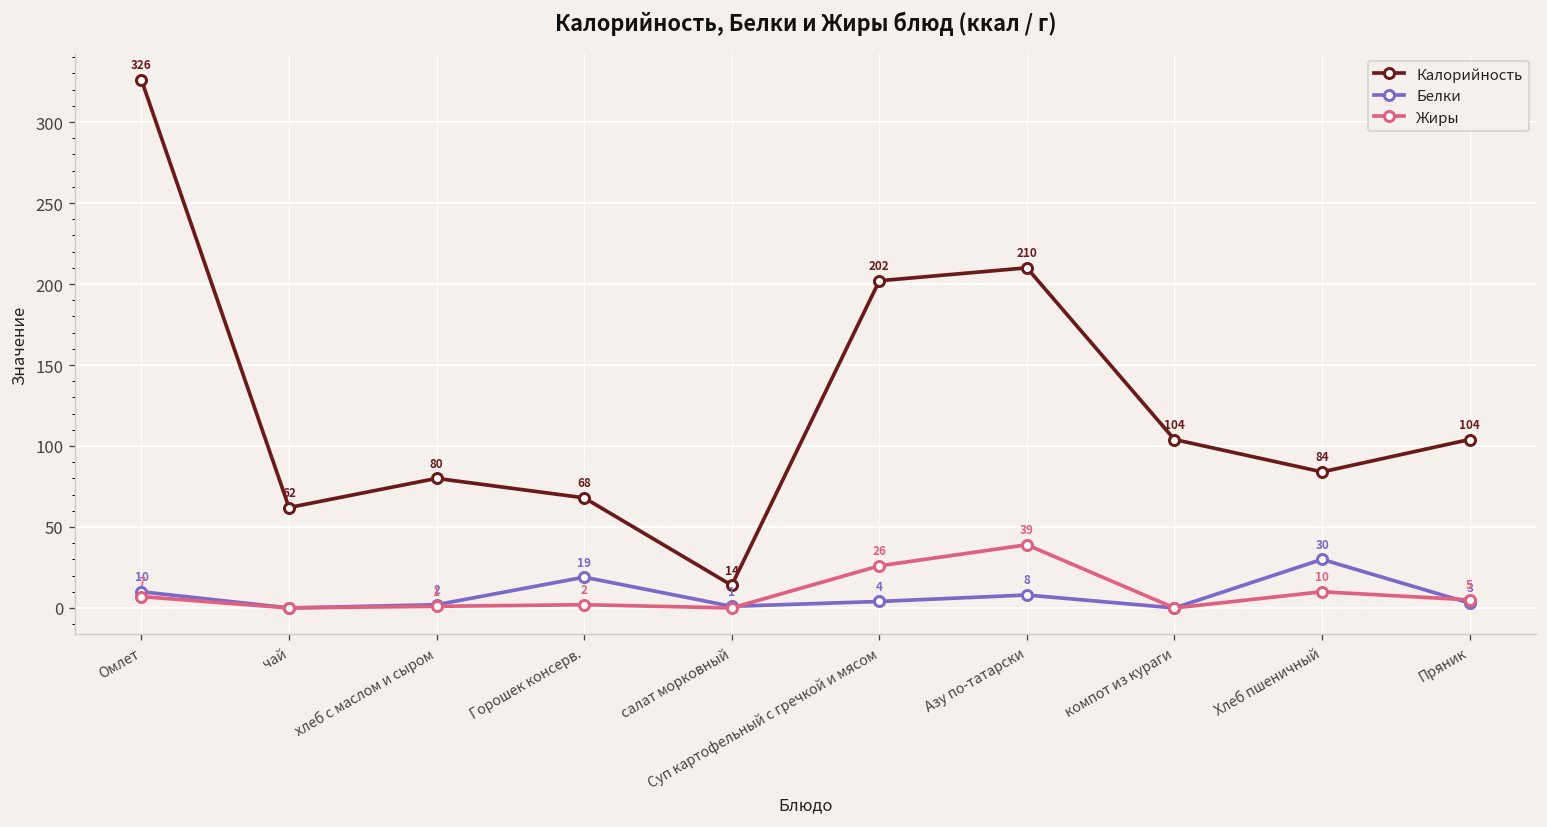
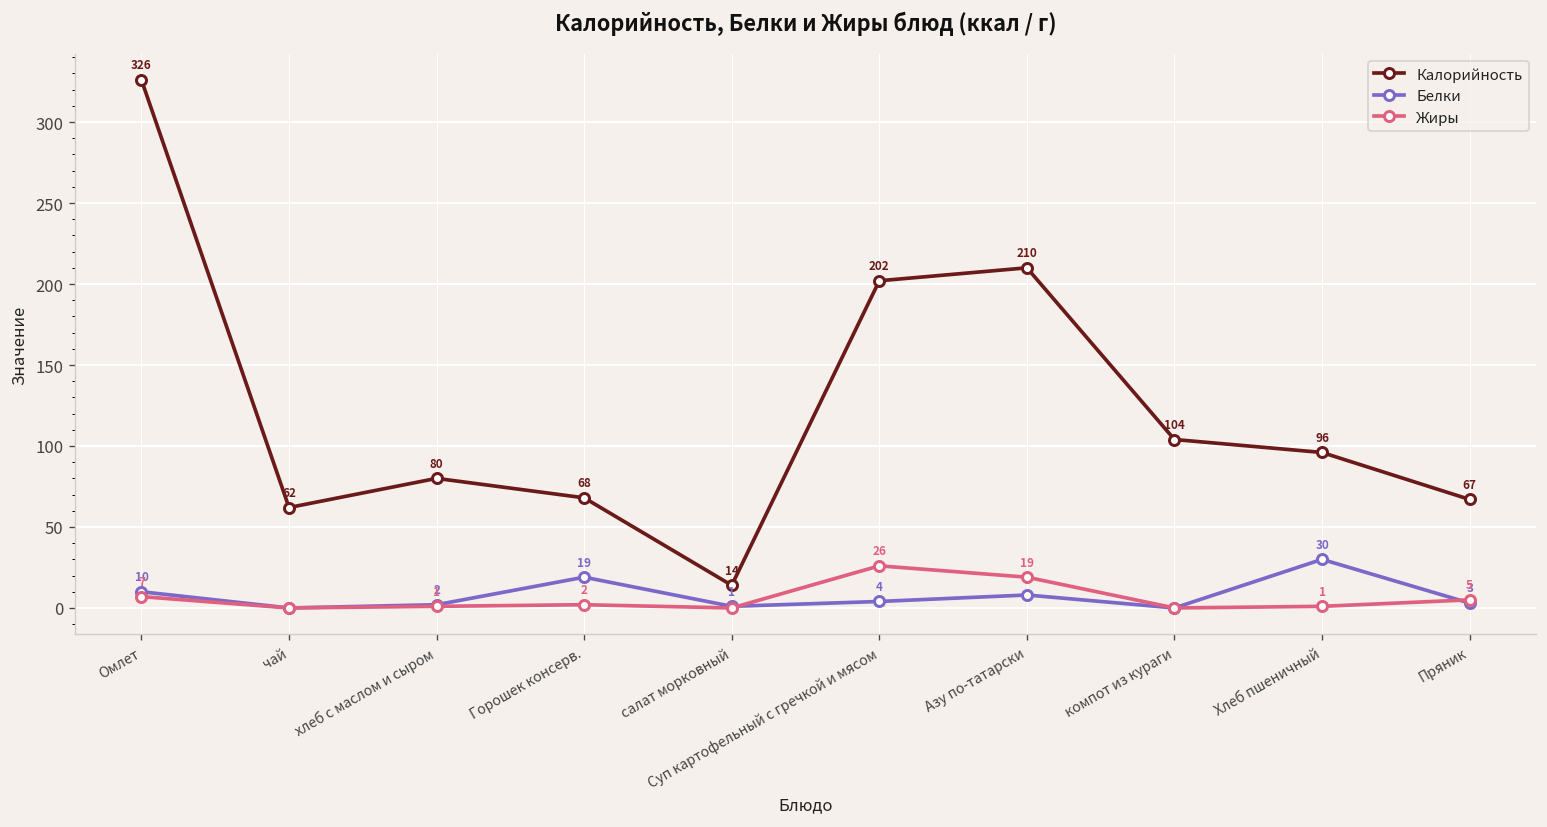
  {
    "Калорийность": {
      "Омлет": 326,
      "чай": 62,
      "хлеб с маслом и сыром": 80,
      "Горошек консерв.": 68,
      "салат морковный": 14,
      "Суп картофельный с гречкой и мясом": 202,
      "Азу по-татарски": 210,
      "компот из кураги": 104,
-     "Хлеб пшеничный": 84,
-     "Пряник": 104
+     "Хлеб пшеничный": 96,
+     "Пряник": 67
    },
    "Белки": {
      "Горошек консерв.": 19,
      "Суп картофельный с гречкой и мясом": 4,
      "Азу по-татарски": 8,
      "Хлеб пшеничный": 30
    },
    "Жиры": {
      "Горошек консерв.": 2,
      "Суп картофельный с гречкой и мясом": 26,
-     "Азу по-татарски": 39,
-     "Хлеб пшеничный": 10
+     "Азу по-татарски": 19,
+     "Хлеб пшеничный": 1
    }
  }
